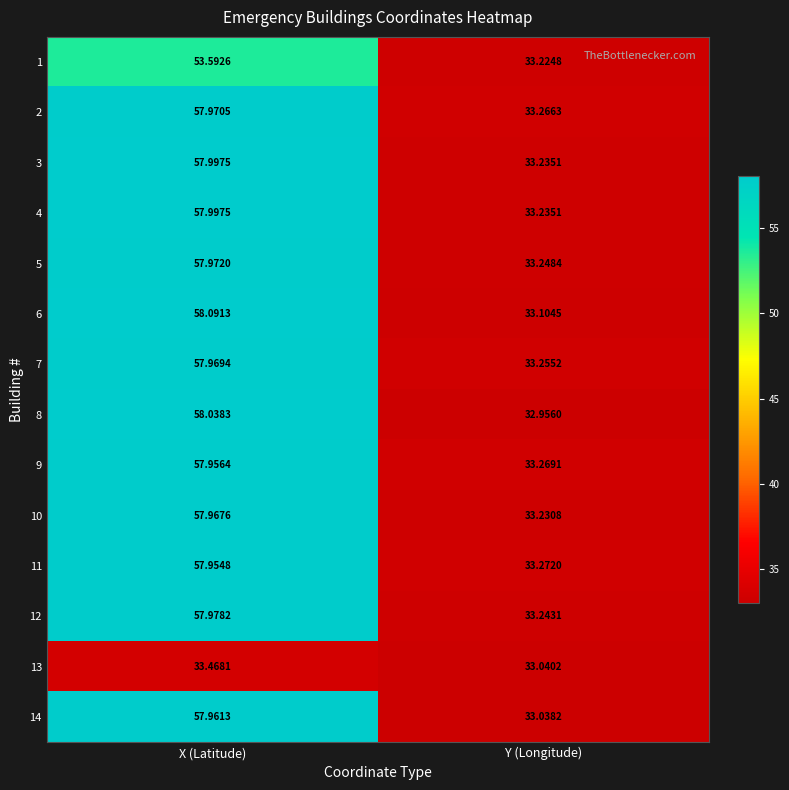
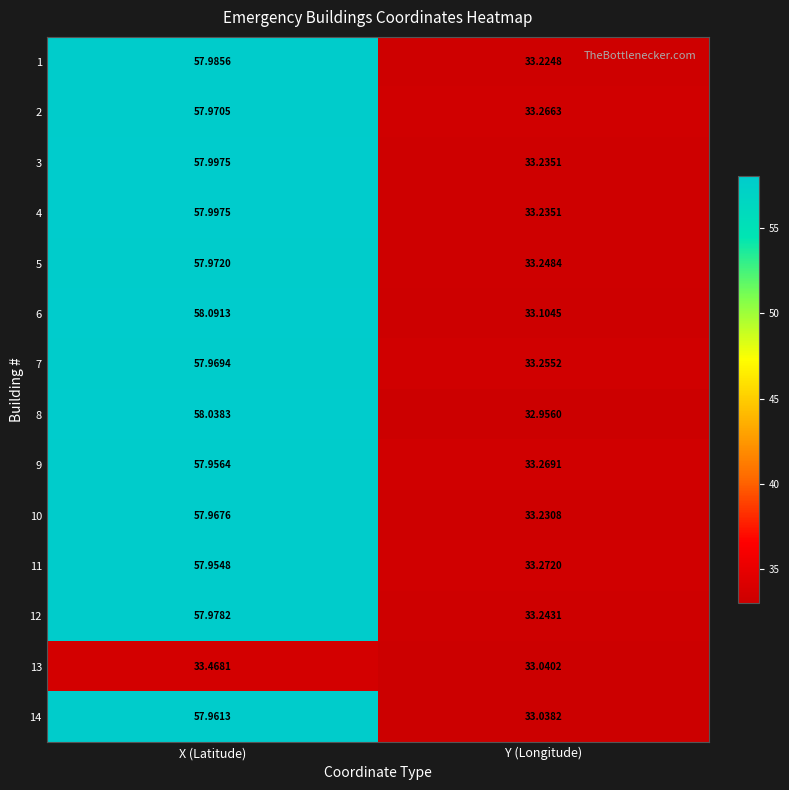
  {
    "1": {
-     "X (Latitude)": 53.5926
+     "X (Latitude)": 57.9856
    },
    "2": {
      "X (Latitude)": 57.9705,
      "Y (Longitude)": 33.2663
    },
    "3": {
      "X (Latitude)": 57.9975,
      "Y (Longitude)": 33.2351
    },
    "4": {
      "X (Latitude)": 57.9975,
      "Y (Longitude)": 33.2351
    },
    "5": {
      "X (Latitude)": 57.9720,
      "Y (Longitude)": 33.2484
    },
    "6": {
      "X (Latitude)": 58.0913,
      "Y (Longitude)": 33.1045
    },
    "7": {
      "X (Latitude)": 57.9694,
      "Y (Longitude)": 33.2552
    },
    "8": {
      "X (Latitude)": 58.0383,
      "Y (Longitude)": 32.9560
    },
    "9": {
      "X (Latitude)": 57.9564,
      "Y (Longitude)": 33.2691
    },
    "10": {
      "X (Latitude)": 57.9676,
      "Y (Longitude)": 33.2308
    },
    "11": {
      "X (Latitude)": 57.9548,
      "Y (Longitude)": 33.2720
    },
    "12": {
      "X (Latitude)": 57.9782,
      "Y (Longitude)": 33.2431
    },
    "13": {
      "X (Latitude)": 33.4681,
      "Y (Longitude)": 33.0402
    },
    "14": {
      "X (Latitude)": 57.9613,
      "Y (Longitude)": 33.0382
    }
  }
